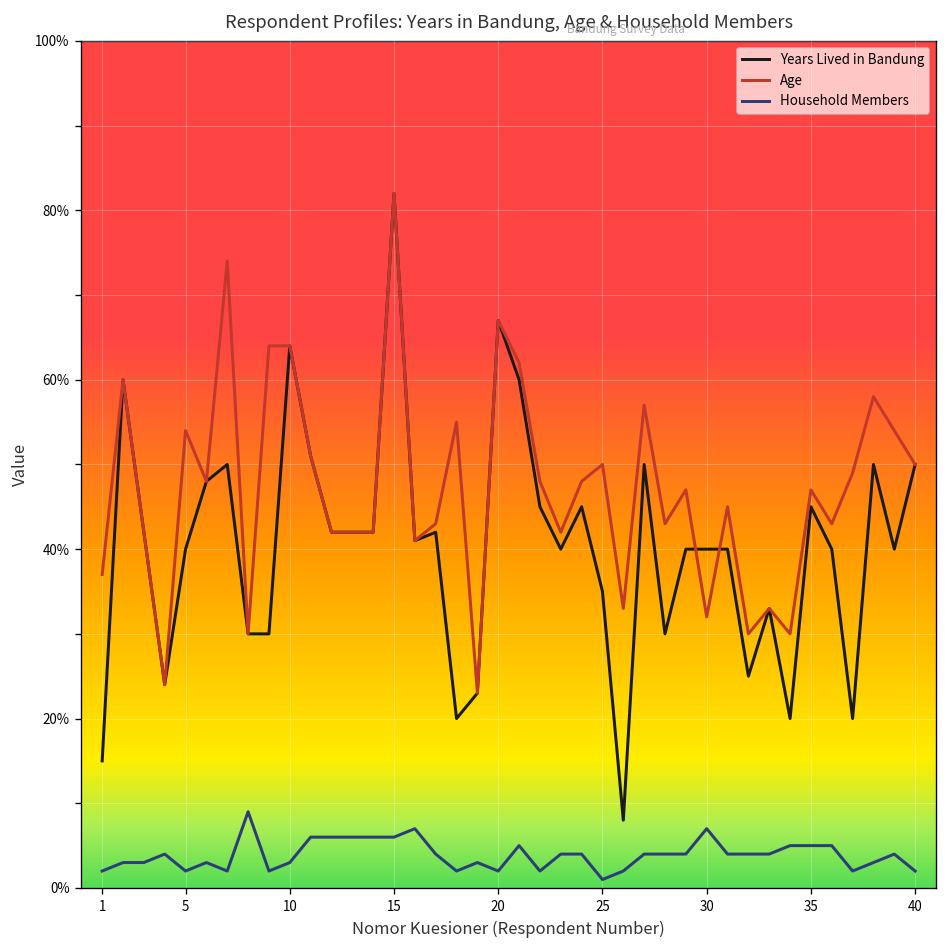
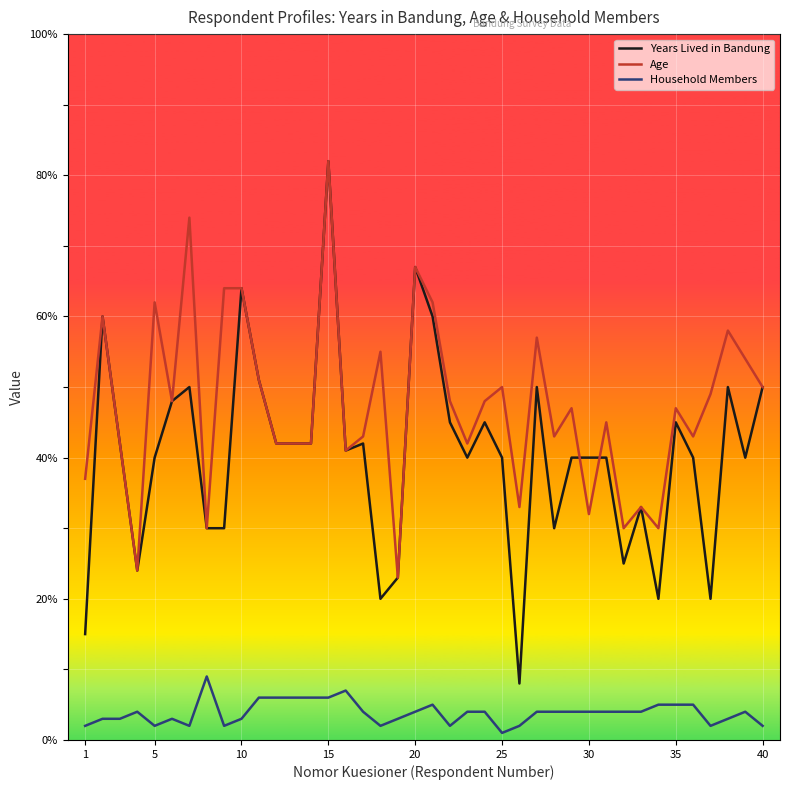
  {
    "Years Lived in Bandung": {
      "1": "15%",
      "5": "40%",
-     "25": "35%",
+     "25": "40%",
      "30": "40%",
      "35": "45%"
    },
    "Age": {
      "1": "37%",
-     "5": "54%",
+     "5": "62%",
      "25": "50%",
      "30": "32%",
      "35": "47%"
    },
    "Household Members": {
      "1": "2%",
      "5": "2%",
      "10": "3%",
      "15": "6%",
-     "20": "2%",
+     "20": "4%",
      "25": "1%",
-     "30": "7%",
+     "30": "4%",
      "35": "5%",
      "40": "2%"
    }
  }
